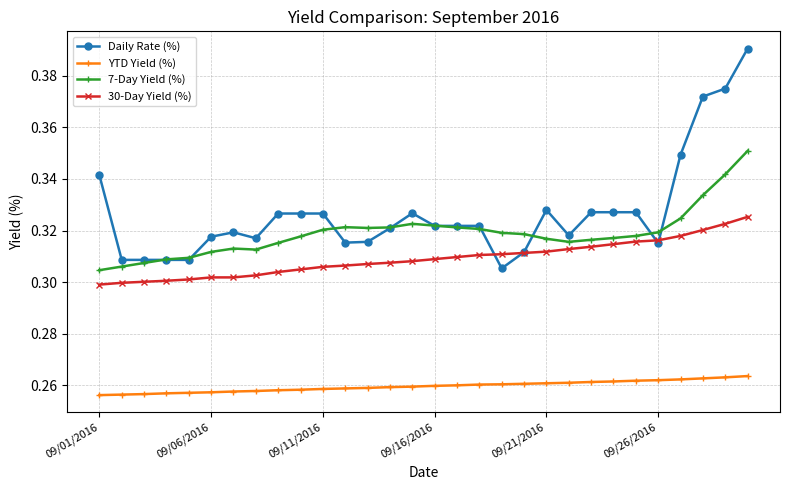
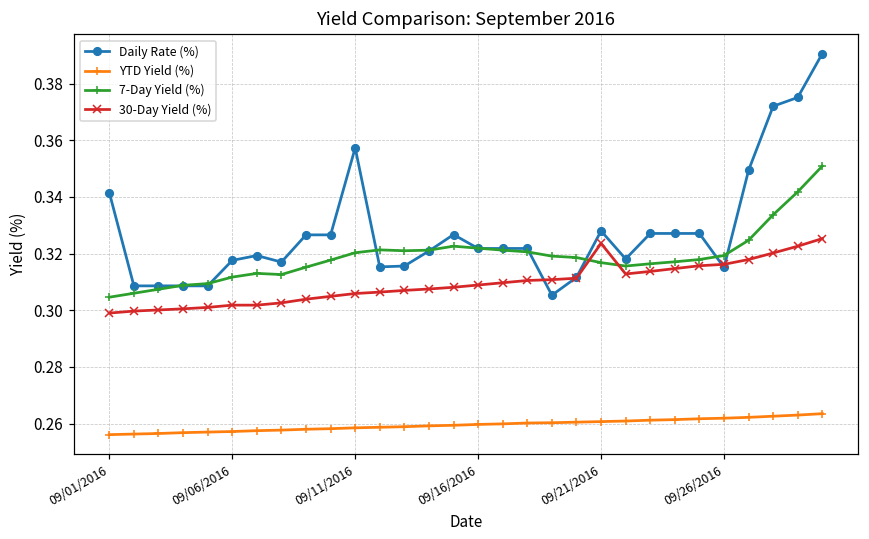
  {
    "Daily Rate (%)": {
      "09/01/2016": 0.342,
      "09/06/2016": 0.318,
-     "09/11/2016": 0.327,
+     "09/11/2016": 0.357,
      "09/21/2016": 0.328,
      "09/26/2016": 0.315
    },
    "YTD Yield (%)": {
      "09/01/2016": 0.256,
      "09/06/2016": 0.257,
      "09/11/2016": 0.259,
      "09/16/2016": 0.260,
      "09/21/2016": 0.261,
      "09/26/2016": 0.262
    },
    "7-Day Yield (%)": {
      "09/01/2016": 0.305,
      "09/06/2016": 0.312,
      "09/11/2016": 0.320,
      "09/21/2016": 0.317,
      "09/26/2016": 0.319
    },
    "30-Day Yield (%)": {
      "09/01/2016": 0.299,
      "09/06/2016": 0.302,
      "09/11/2016": 0.306,
      "09/16/2016": 0.309,
-     "09/21/2016": 0.312,
+     "09/21/2016": 0.324,
      "09/26/2016": 0.316
    }
  }
